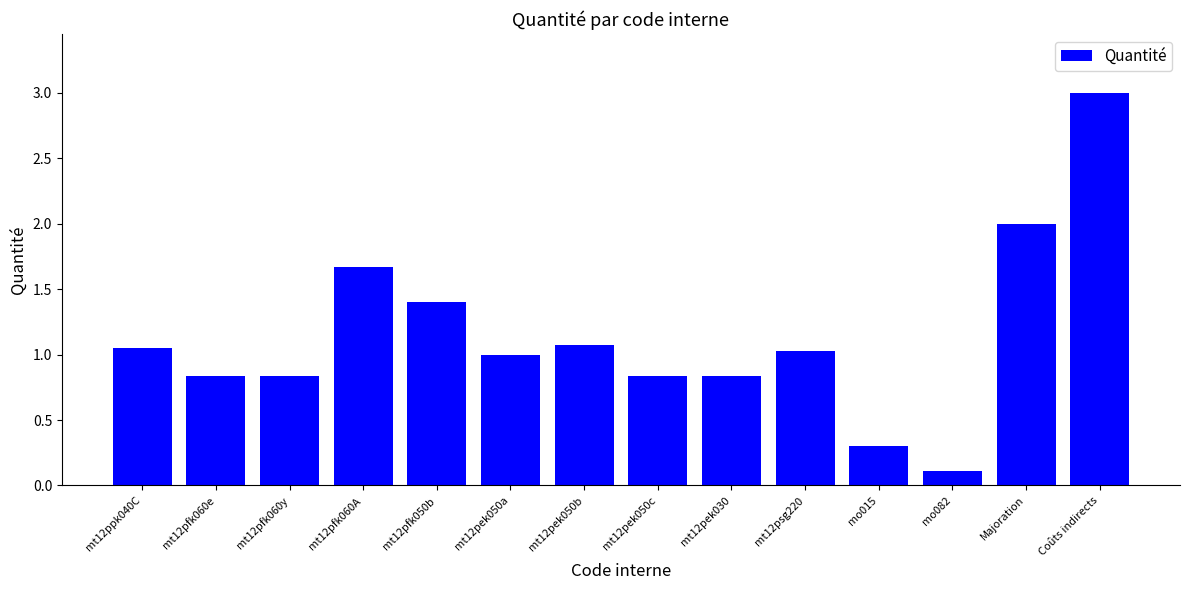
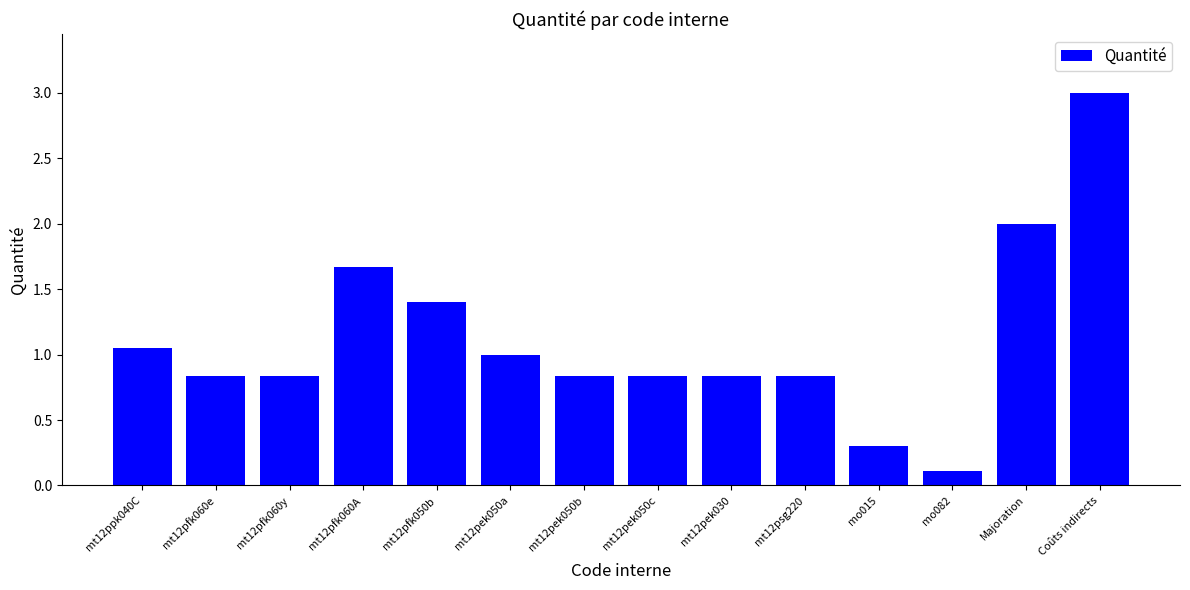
  {
    "mt12ppk040C": 1.05,
    "mt12pfk060e": 0.84,
    "mt12pfk060y": 0.84,
    "mt12pfk060A": 1.67,
    "mt12pfk050b": 1.40,
    "mt12pek050a": 1.00,
-   "mt12pek050b": 1.07,
+   "mt12pek050b": 0.84,
    "mt12pek050c": 0.84,
    "mt12pek030": 0.84,
-   "mt12psg220": 1.03,
+   "mt12psg220": 0.84,
    "mo015": 0.30,
    "mo082": 0.11,
    "Majoration": 2.00,
    "Coûts indirects": 3.00
  }
